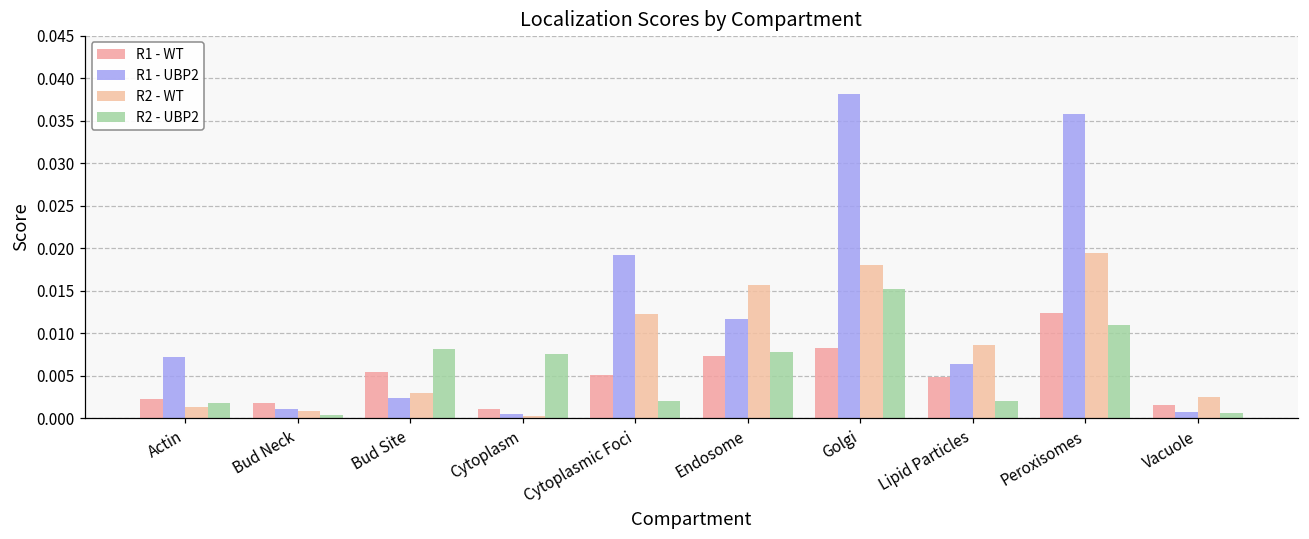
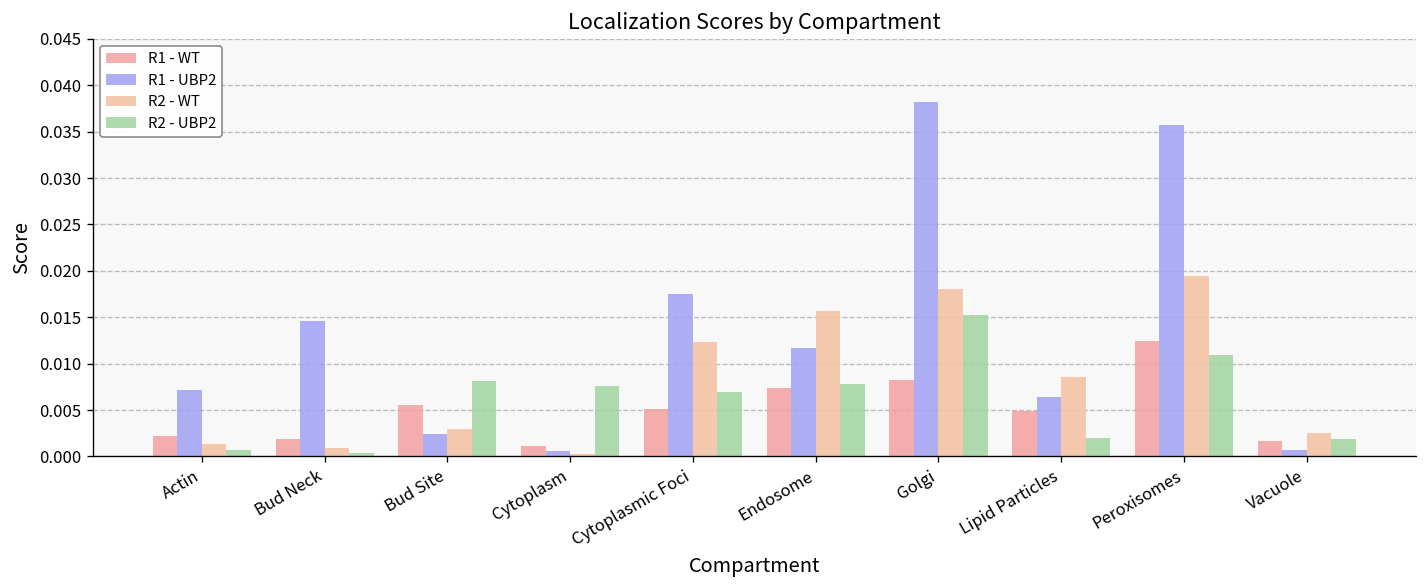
  {
    "R1 - UBP2": {
      "Actin": 0.007,
-     "Bud Neck": 0.001,
+     "Bud Neck": 0.015,
      "Bud Site": 0.002,
      "Cytoplasm": 0.001,
-     "Cytoplasmic Foci": 0.019,
+     "Cytoplasmic Foci": 0.017,
      "Endosome": 0.012,
      "Golgi": 0.038,
      "Lipid Particles": 0.006,
      "Peroxisomes": 0.036,
      "Vacuole": 0.001
    },
    "R2 - UBP2": {
-     "Actin": 0.002,
+     "Actin": 0.001,
      "Bud Neck": 0.000,
      "Bud Site": 0.008,
      "Cytoplasm": 0.008,
-     "Cytoplasmic Foci": 0.002,
+     "Cytoplasmic Foci": 0.007,
      "Endosome": 0.008,
      "Golgi": 0.015,
      "Lipid Particles": 0.002,
      "Peroxisomes": 0.011,
-     "Vacuole": 0.001
+     "Vacuole": 0.002
    }
  }
